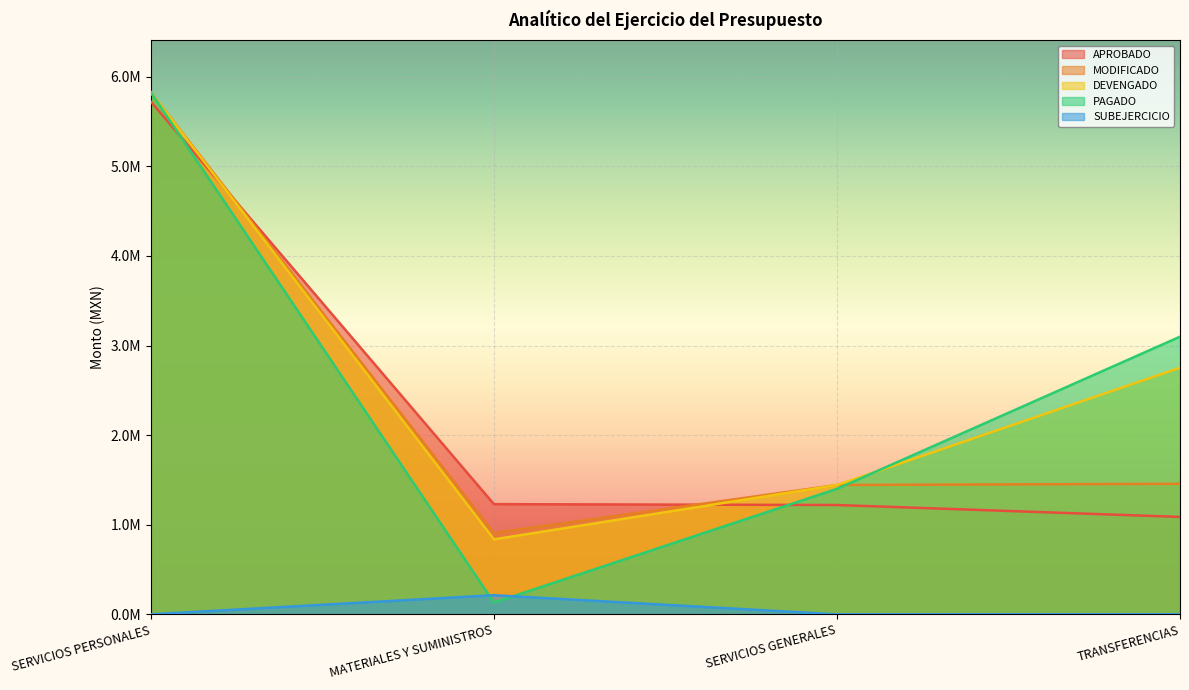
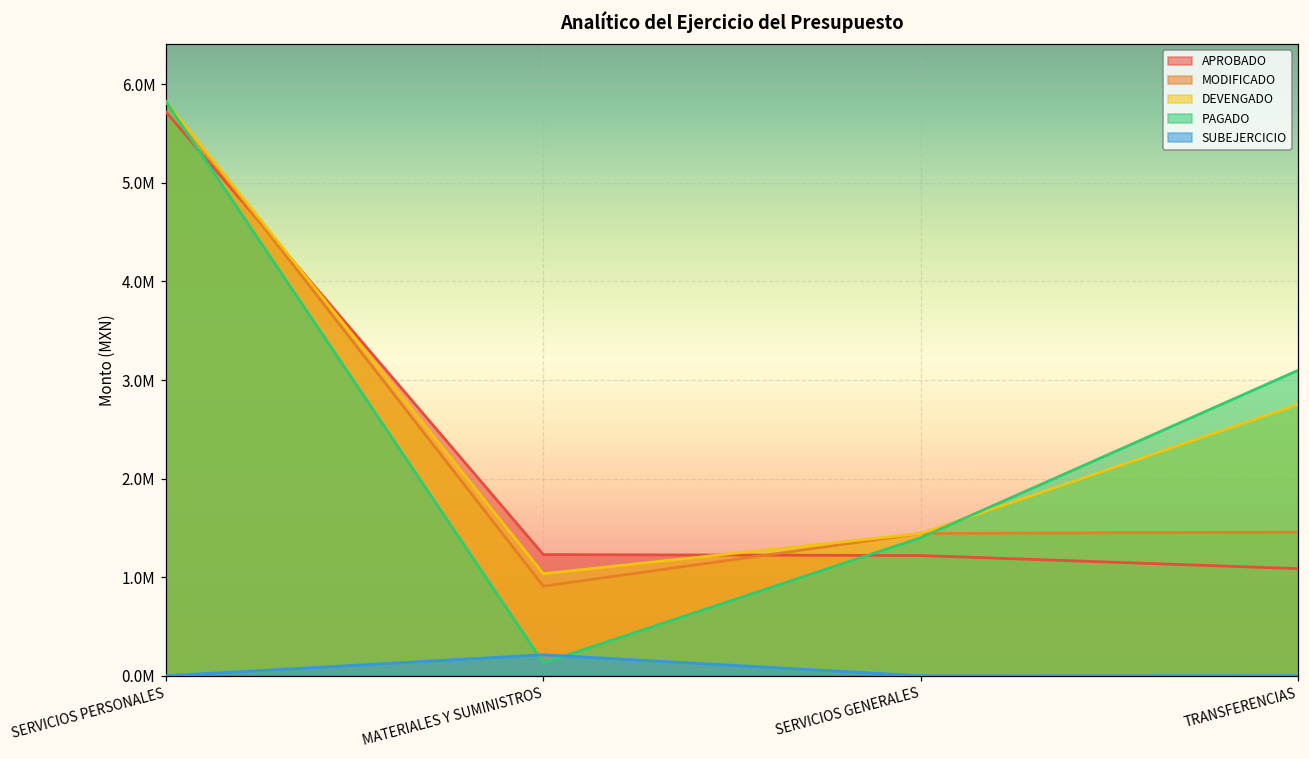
  {
    "DEVENGADO": {
-     "MATERIALES Y SUMINISTROS": 800000,
+     "MATERIALES Y SUMINISTROS": 1000000,
      "TRANSFERENCIAS": 2800000
    },
    "PAGADO": {
      "MATERIALES Y SUMINISTROS": 100000,
      "SERVICIOS GENERALES": 1400000,
      "TRANSFERENCIAS": 3100000
    },
    "SUBEJERCICIO": {
      "SERVICIOS PERSONALES": 0,
      "MATERIALES Y SUMINISTROS": 200000,
      "SERVICIOS GENERALES": 0,
      "TRANSFERENCIAS": 0
    }
  }
